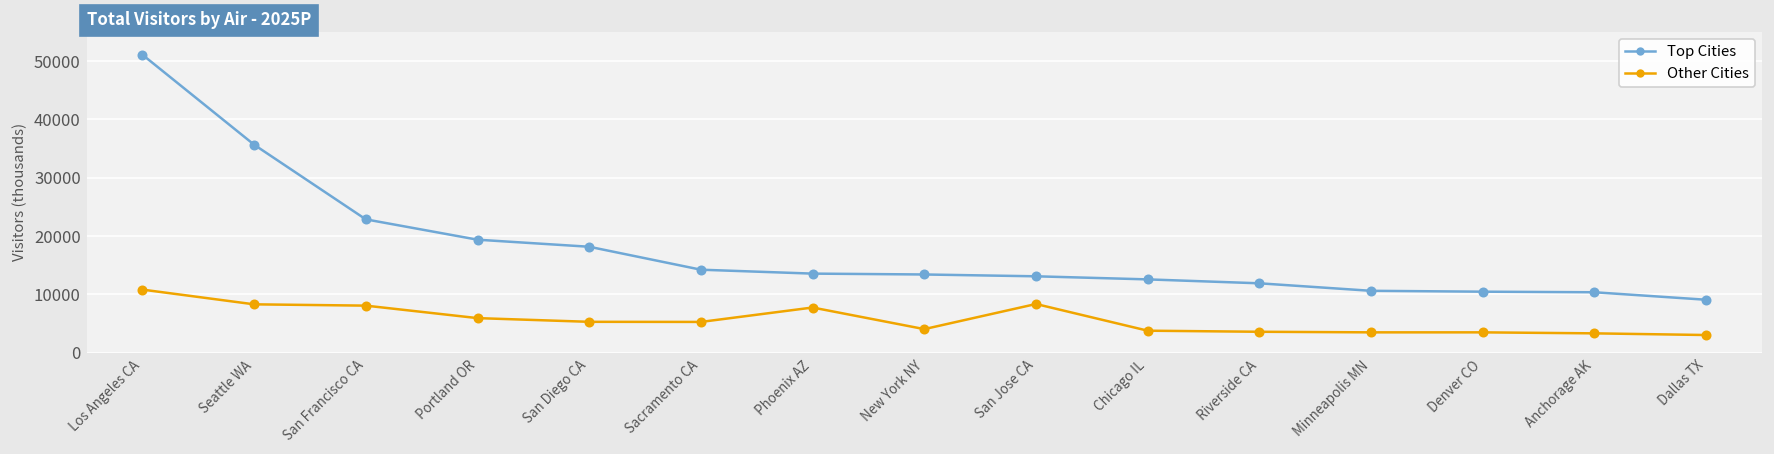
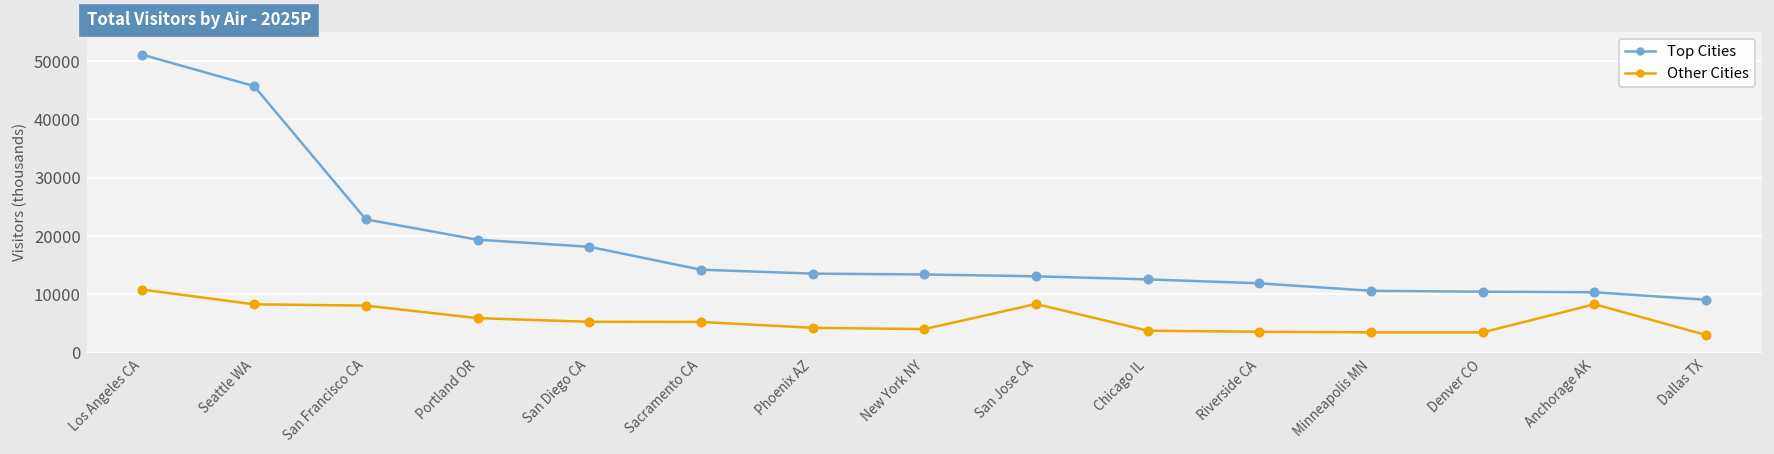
  {
    "Top Cities": {
      "Los Angeles CA": 51000,
-     "Seattle WA": 36000,
+     "Seattle WA": 46000,
      "San Francisco CA": 23000,
      "Portland OR": 19000,
      "San Diego CA": 18000,
      "Sacramento CA": 14000,
      "Phoenix AZ": 14000,
      "New York NY": 13000,
      "San Jose CA": 13000,
      "Chicago IL": 13000,
      "Riverside CA": 12000,
      "Minneapolis MN": 11000,
      "Denver CO": 10000,
      "Anchorage AK": 10000,
      "Dallas TX": 9000
    },
    "Other Cities": {
      "Los Angeles CA": 11000,
      "Seattle WA": 8000,
      "San Francisco CA": 8000,
      "Portland OR": 6000,
      "San Diego CA": 5000,
      "Sacramento CA": 5000,
-     "Phoenix AZ": 8000,
+     "Phoenix AZ": 4000,
      "New York NY": 4000,
      "San Jose CA": 8000,
      "Chicago IL": 4000,
      "Riverside CA": 4000,
      "Minneapolis MN": 3000,
      "Denver CO": 3000,
-     "Anchorage AK": 3000,
+     "Anchorage AK": 8000,
      "Dallas TX": 3000
    }
  }
